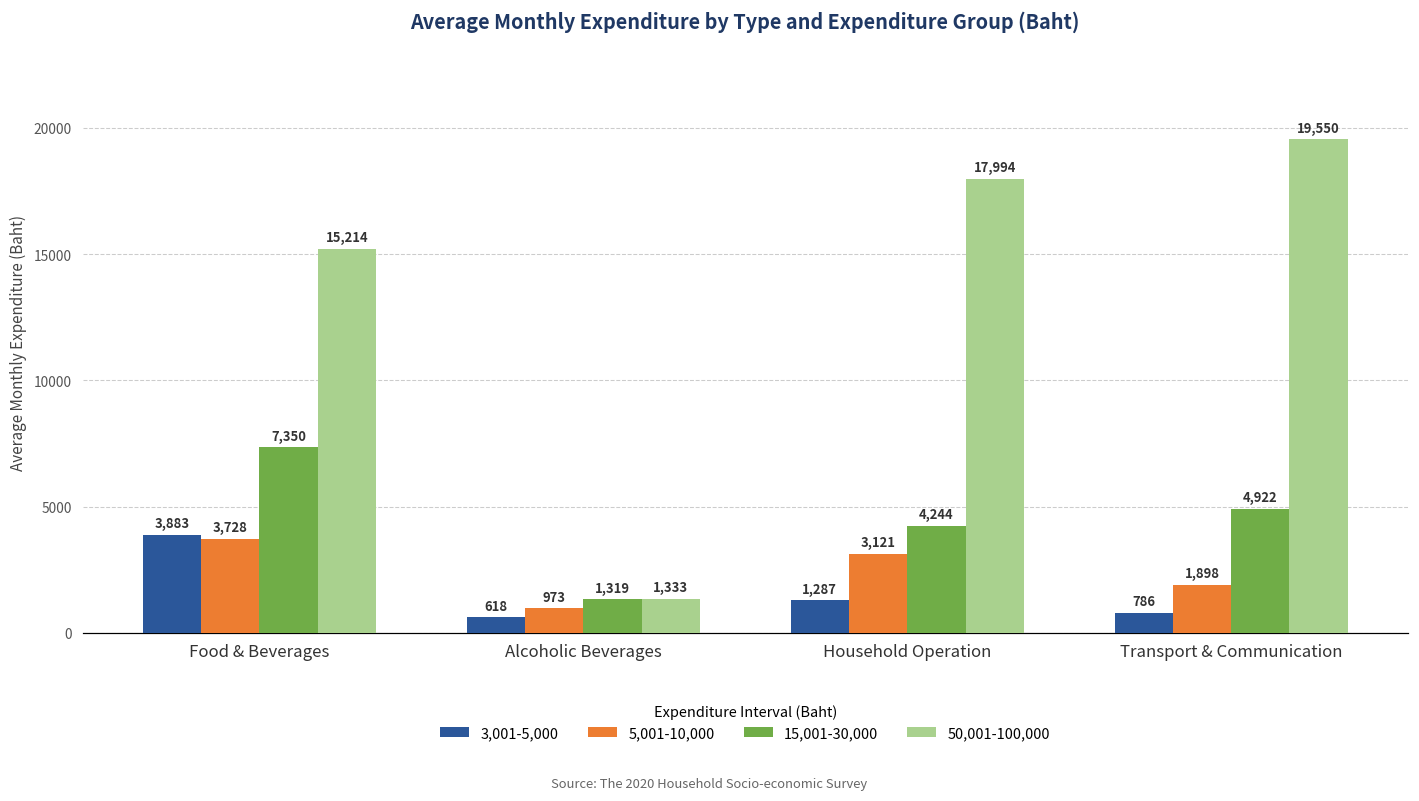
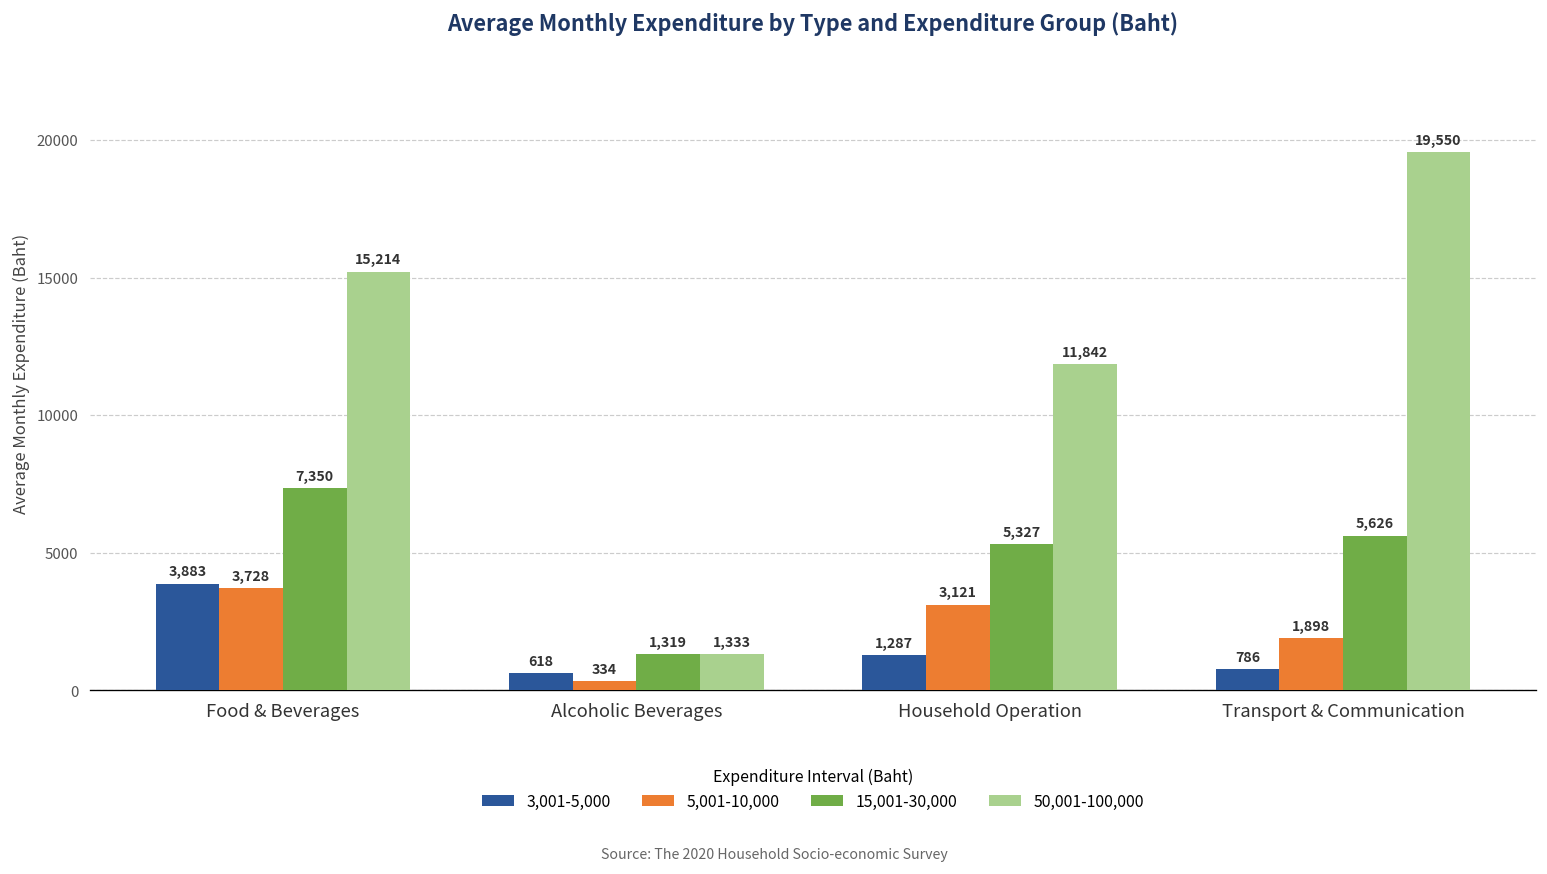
  {
    "3,001-5,000": {
      "Food & Beverages": "3,883",
      "Alcoholic Beverages": "618",
      "Household Operation": "1,287",
      "Transport & Communication": "786"
    },
    "5,001-10,000": {
      "Food & Beverages": "3,728",
-     "Alcoholic Beverages": "973",
+     "Alcoholic Beverages": "334",
      "Household Operation": "3,121",
      "Transport & Communication": "1,898"
    },
    "15,001-30,000": {
      "Food & Beverages": "7,350",
      "Alcoholic Beverages": "1,319",
-     "Household Operation": "4,244",
-     "Transport & Communication": "4,922"
+     "Household Operation": "5,327",
+     "Transport & Communication": "5,626"
    },
    "50,001-100,000": {
      "Food & Beverages": "15,214",
      "Alcoholic Beverages": "1,333",
-     "Household Operation": "17,994",
+     "Household Operation": "11,842",
      "Transport & Communication": "19,550"
    }
  }
